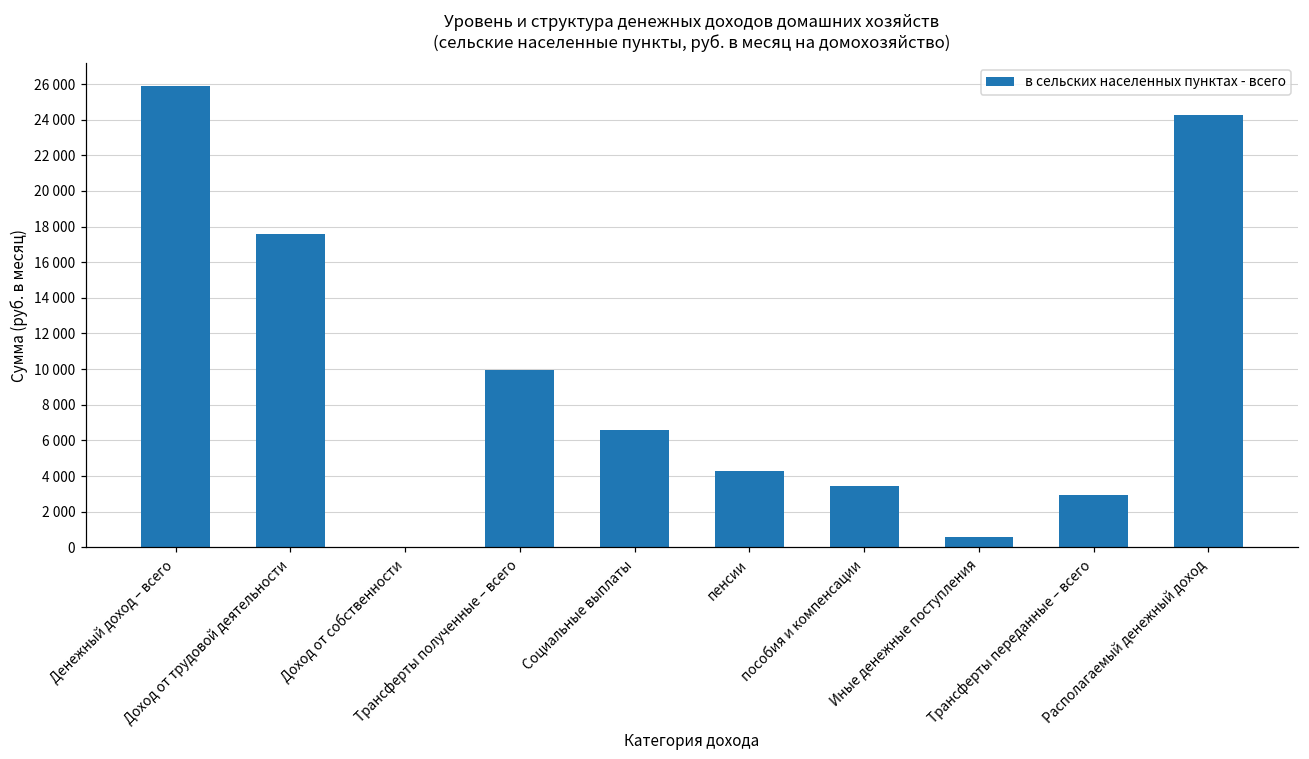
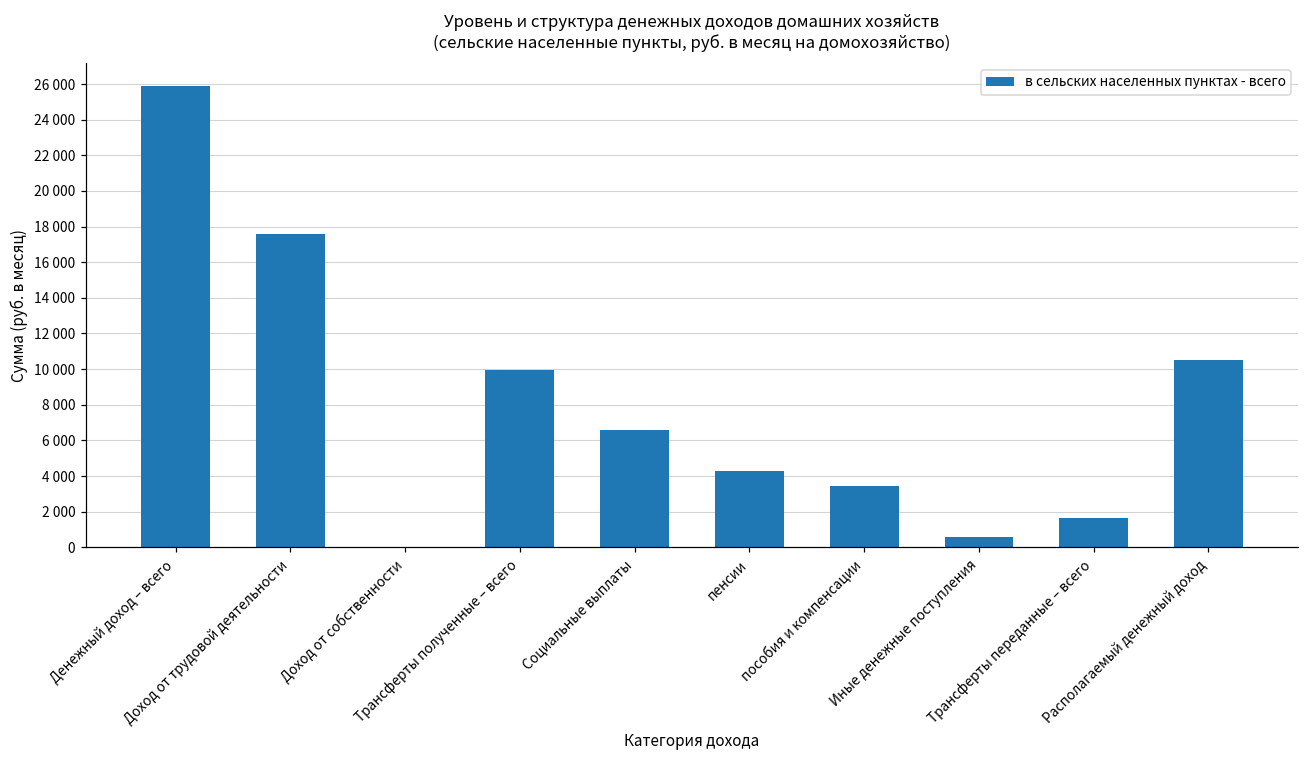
  {
    "Денежный доход – всего": 25900,
    "Доход от трудовой деятельности": 17600,
    "Трансферты полученные – всего": 10000,
    "Социальные выплаты": 6600,
    "пенсии": 4300,
    "пособия и компенсации": 3400,
    "Иные денежные поступления": 600,
-   "Трансферты переданные – всего": 3000,
-   "Располагаемый денежный доход": 24300
+   "Трансферты переданные – всего": 1600,
+   "Располагаемый денежный доход": 10500
  }
